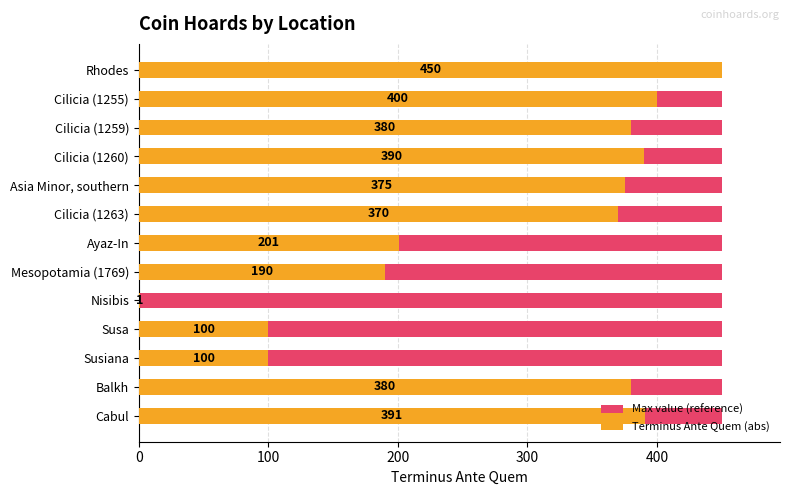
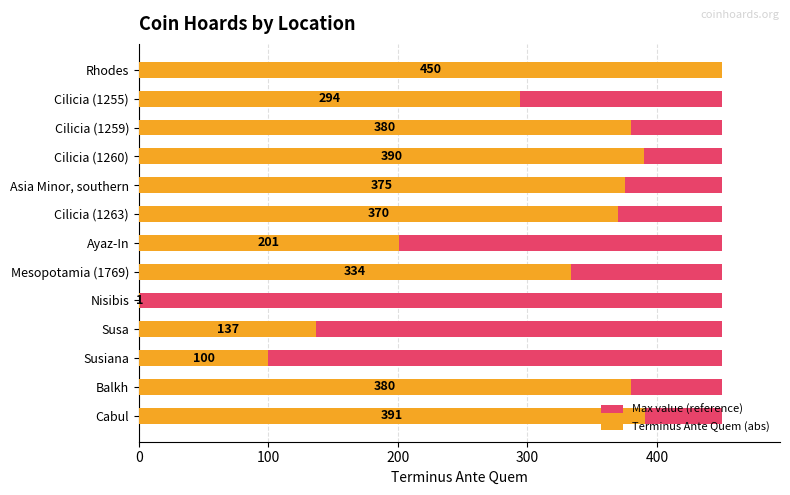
  {
    "Max value (reference)": {
      "Rhodes": 450
    },
    "Terminus Ante Quem (abs)": {
      "Rhodes": 450,
-     "Cilicia (1255)": 400,
-     "Mesopotamia (1769)": 190,
+     "Cilicia (1255)": 294,
+     "Mesopotamia (1769)": 334,
      "Nisibis": 1,
-     "Susa": 100
+     "Susa": 137
    }
  }
